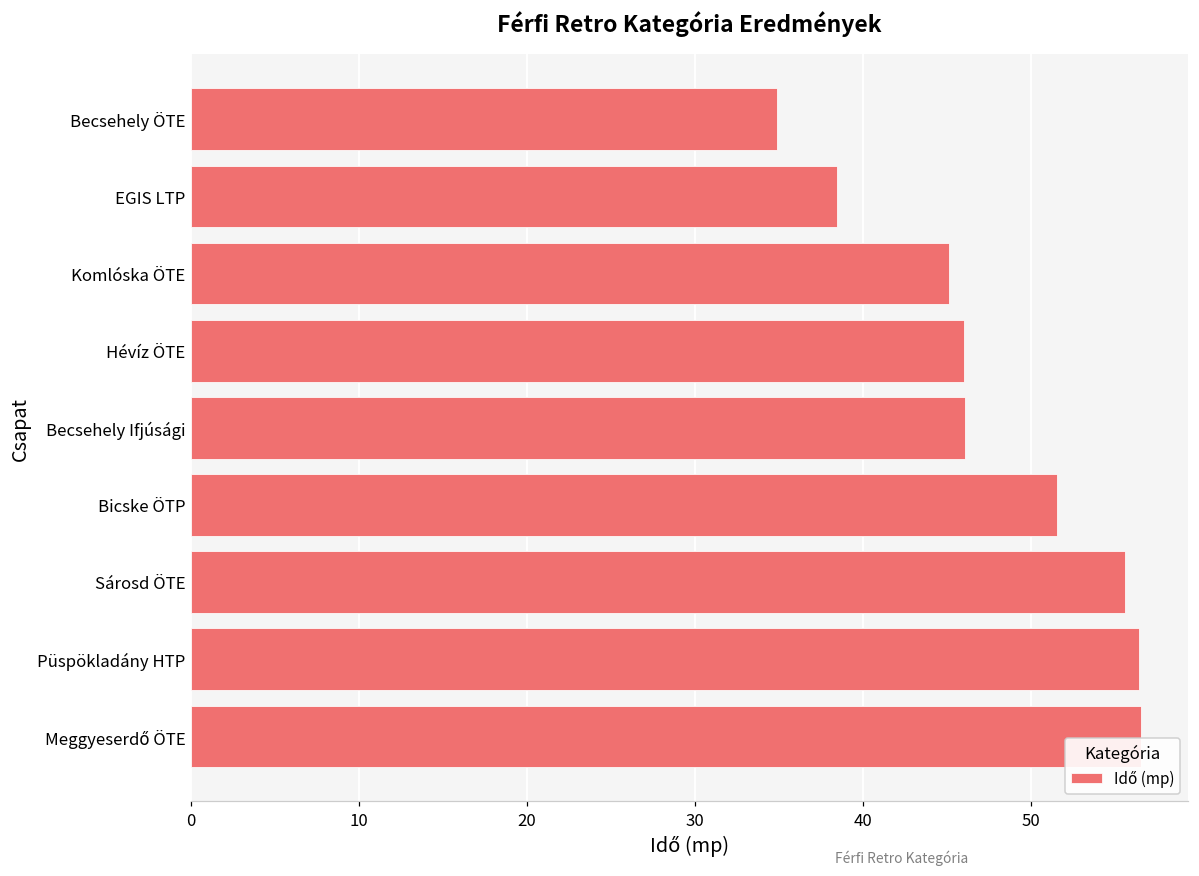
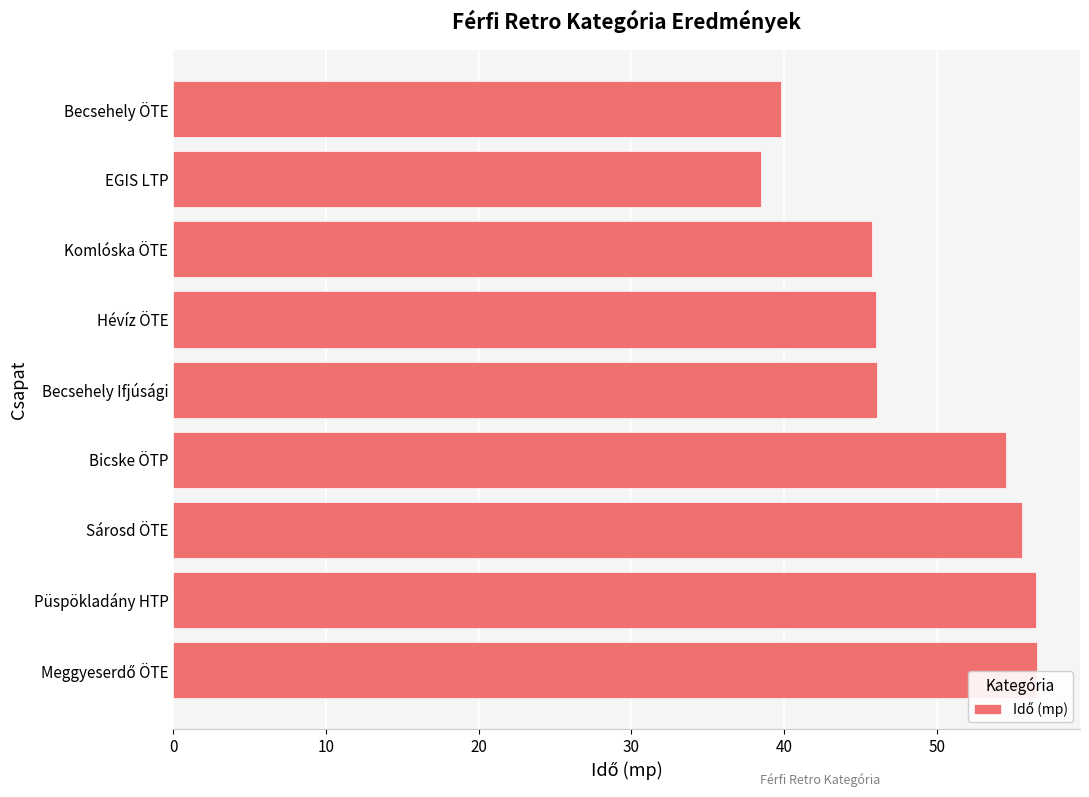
  {
-   "Becsehely ÖTE": 34.9,
+   "Becsehely ÖTE": 39.8,
    "EGIS LTP": 38.5,
-   "Komlóska ÖTE": 45.2,
+   "Komlóska ÖTE": 45.8,
    "Hévíz ÖTE": 46.0,
    "Becsehely Ifjúsági": 46.1,
-   "Bicske ÖTP": 51.6,
+   "Bicske ÖTP": 54.5,
    "Sárosd ÖTE": 55.6,
    "Püspökladány HTP": 56.5,
    "Meggyeserdő ÖTE": 56.5
  }
